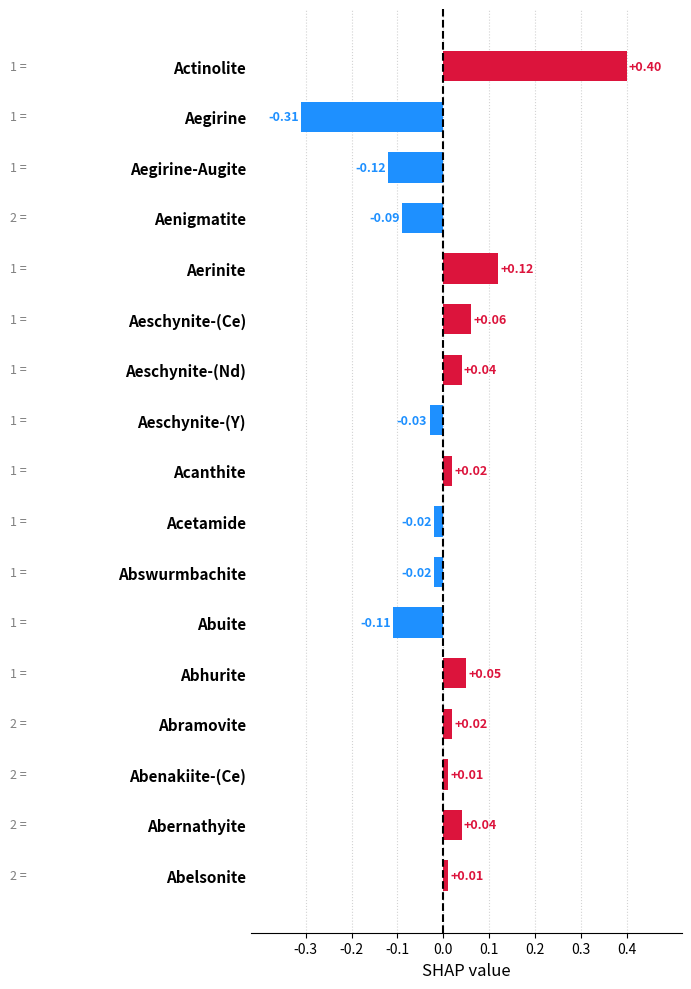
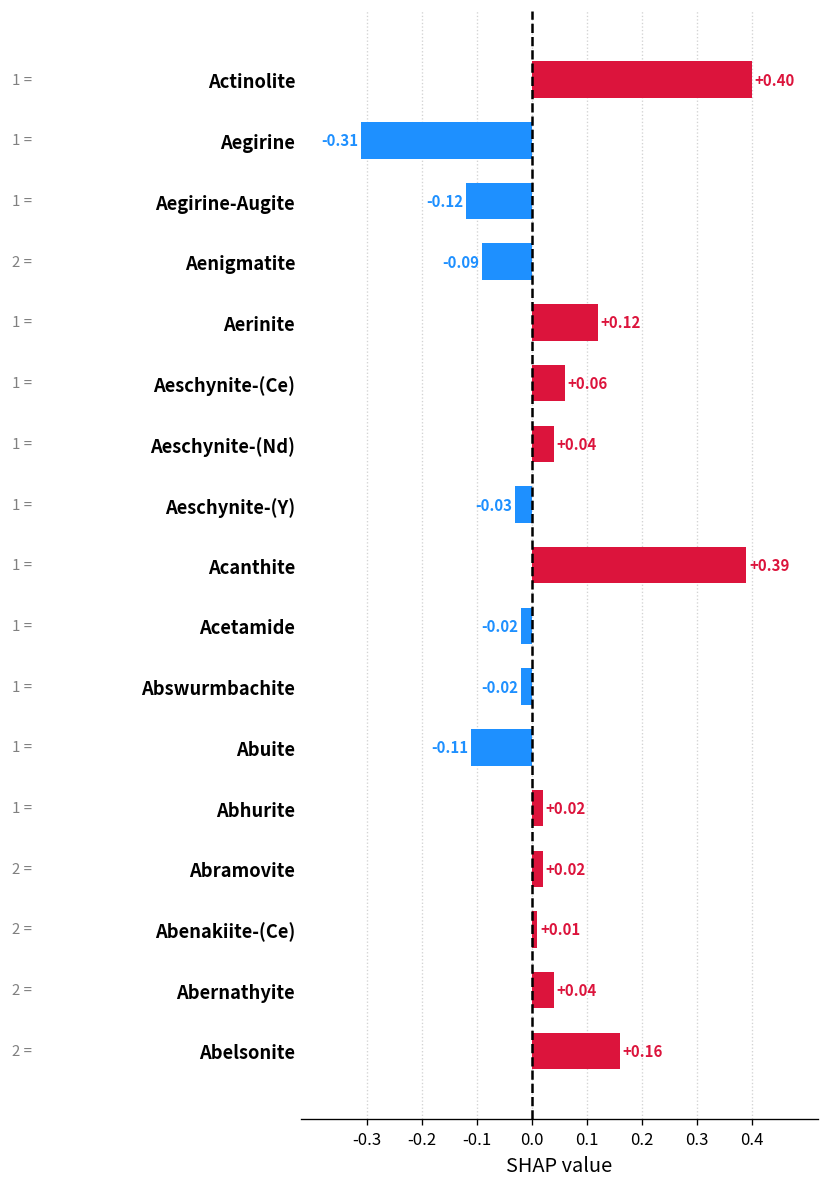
  {
    "Actinolite": "+0.40",
    "Aegirine": "-0.31",
    "Aegirine-Augite": "-0.12",
    "Aenigmatite": "-0.09",
    "Aerinite": "+0.12",
    "Aeschynite-(Ce)": "+0.06",
    "Aeschynite-(Nd)": "+0.04",
    "Aeschynite-(Y)": "-0.03",
-   "Acanthite": "+0.02",
+   "Acanthite": "+0.39",
    "Acetamide": "-0.02",
    "Abswurmbachite": "-0.02",
    "Abuite": "-0.11",
-   "Abhurite": "+0.05",
+   "Abhurite": "+0.02",
    "Abramovite": "+0.02",
    "Abenakiite-(Ce)": "+0.01",
    "Abernathyite": "+0.04",
-   "Abelsonite": "+0.01"
+   "Abelsonite": "+0.16"
  }
